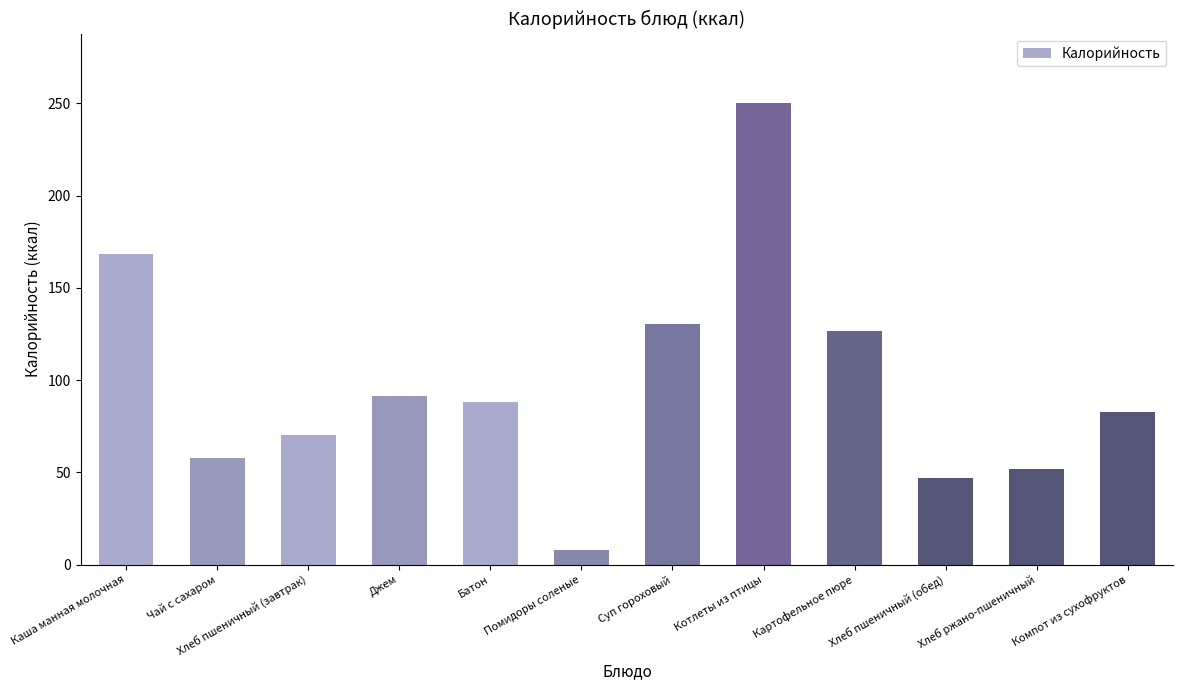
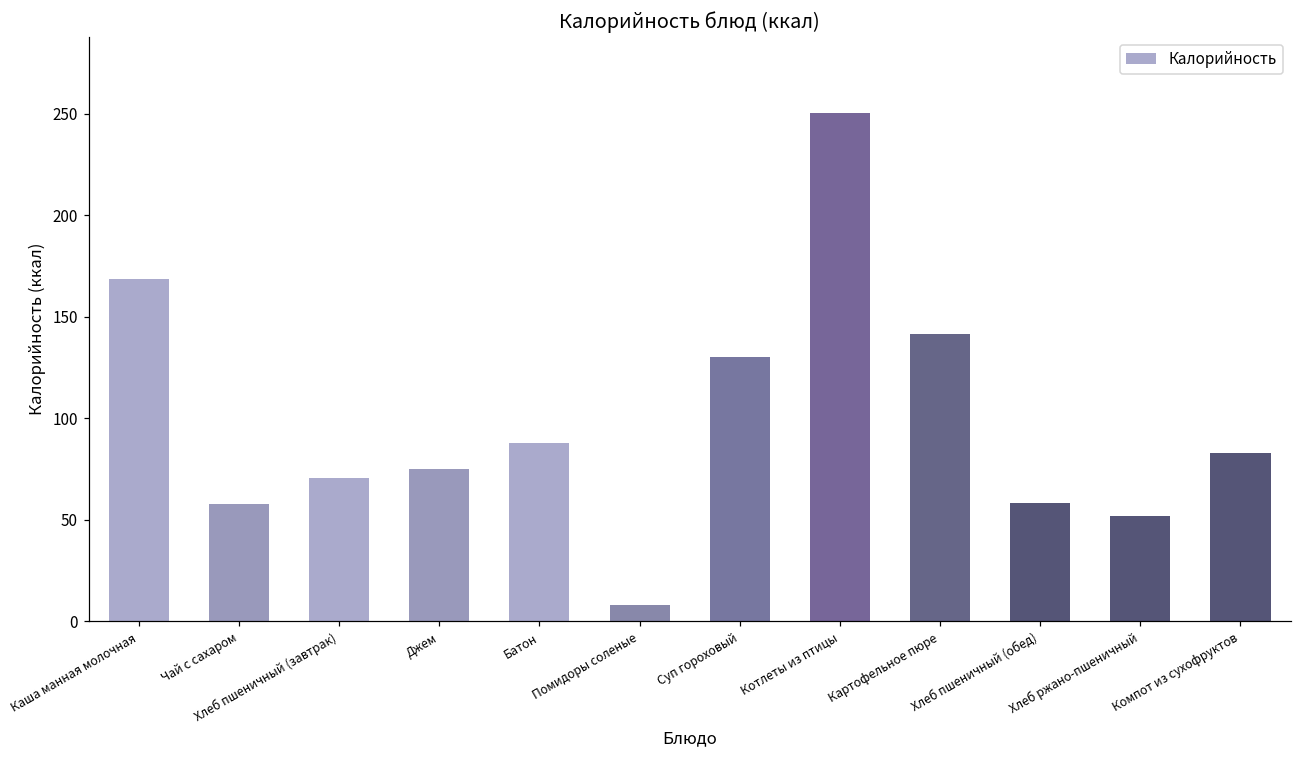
  {
    "Каша манная молочная": 169,
    "Чай с сахаром": 58,
    "Хлеб пшеничный (завтрак)": 71,
-   "Джем": 92,
+   "Джем": 75,
    "Батон": 88,
    "Помидоры соленые": 8,
    "Суп гороховый": 130,
    "Котлеты из птицы": 250,
-   "Картофельное пюре": 127,
-   "Хлеб пшеничный (обед)": 47,
+   "Картофельное пюре": 142,
+   "Хлеб пшеничный (обед)": 58,
    "Хлеб ржано-пшеничный": 52,
    "Компот из сухофруктов": 83
  }
